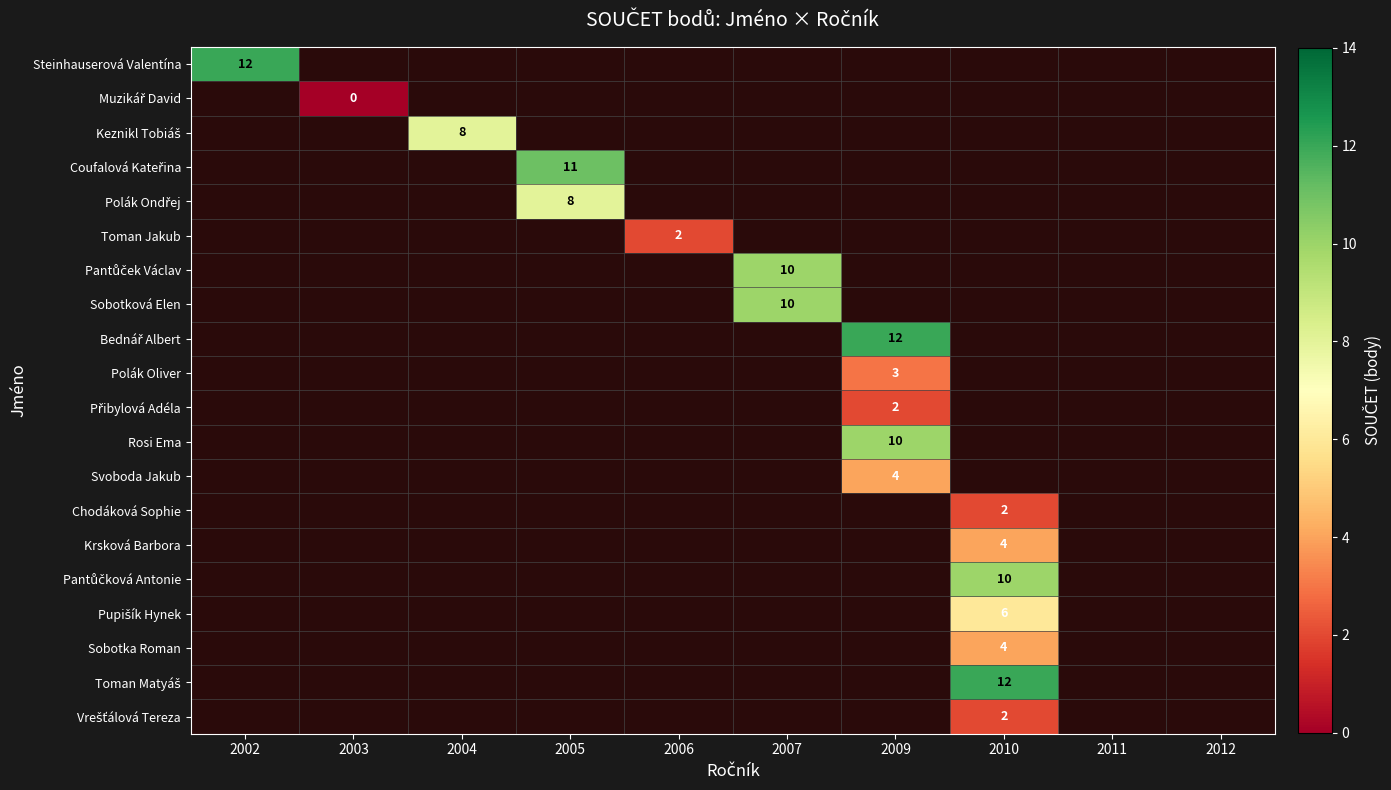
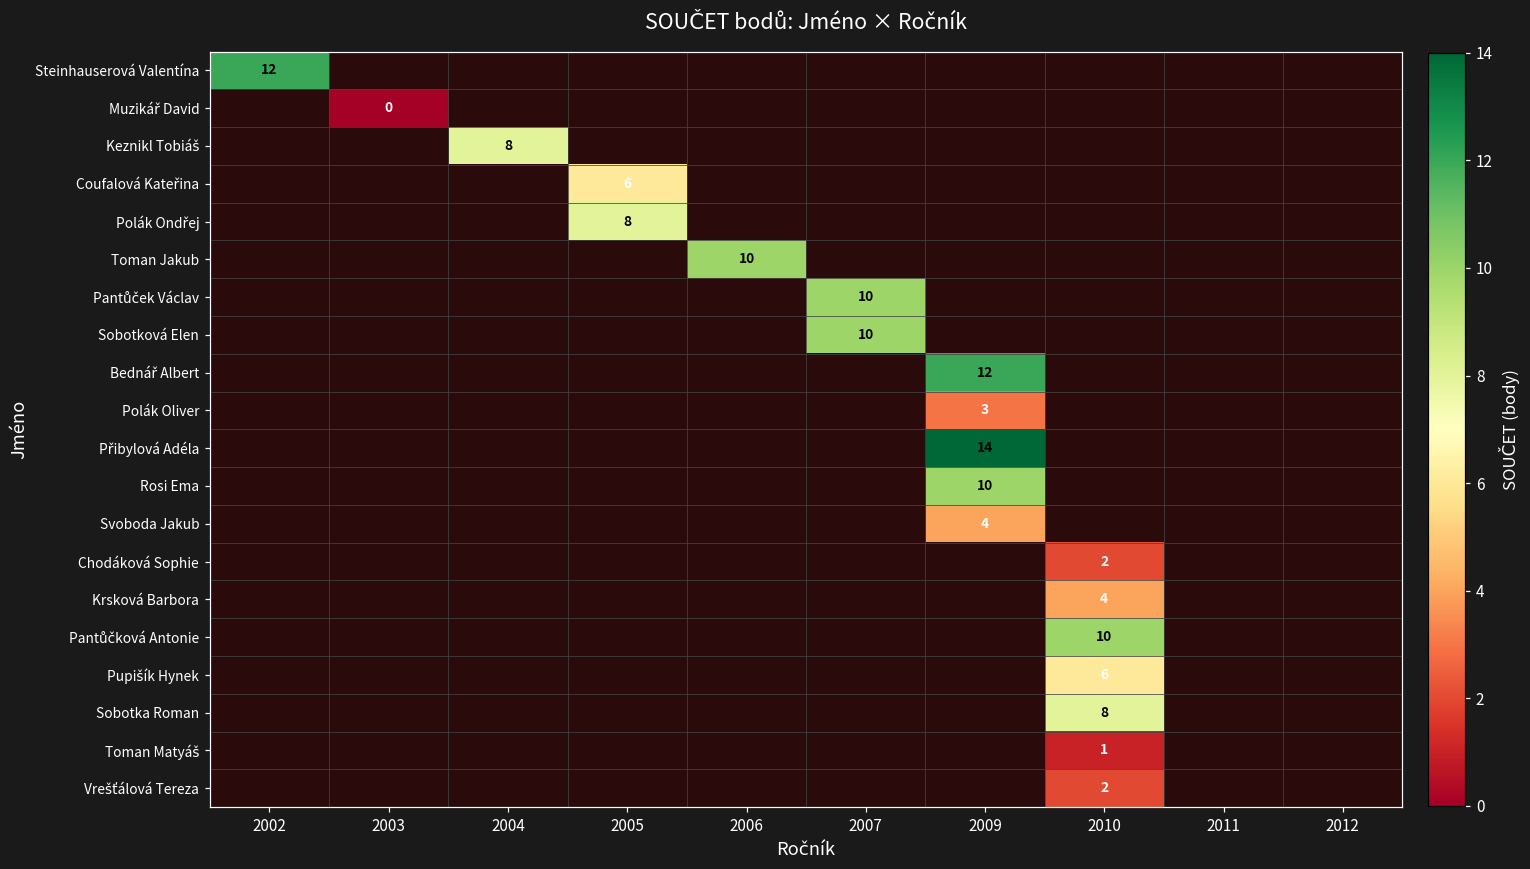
  {
    "Steinhauserová Valentína": {
      "2002": 12
    },
    "Muzikář David": {
      "2003": 0
    },
    "Keznikl Tobiáš": {
      "2004": 8
    },
    "Coufalová Kateřina": {
-     "2005": 11
+     "2005": 6
    },
    "Polák Ondřej": {
      "2005": 8
    },
    "Toman Jakub": {
-     "2006": 2
+     "2006": 10
    },
    "Pantůček Václav": {
      "2007": 10
    },
    "Sobotková Elen": {
      "2007": 10
    },
    "Bednář Albert": {
      "2009": 12
    },
    "Polák Oliver": {
      "2009": 3
    },
    "Přibylová Adéla": {
-     "2009": 2
+     "2009": 14
    },
    "Rosi Ema": {
      "2009": 10
    },
    "Svoboda Jakub": {
      "2009": 4
    },
    "Chodáková Sophie": {
      "2010": 2
    },
    "Krsková Barbora": {
      "2010": 4
    },
    "Pantůčková Antonie": {
      "2010": 10
    },
    "Pupišík Hynek": {
      "2010": 6
    },
    "Sobotka Roman": {
-     "2010": 4
+     "2010": 8
    },
    "Toman Matyáš": {
-     "2010": 12
+     "2010": 1
    },
    "Vrešťálová Tereza": {
      "2010": 2
    }
  }
